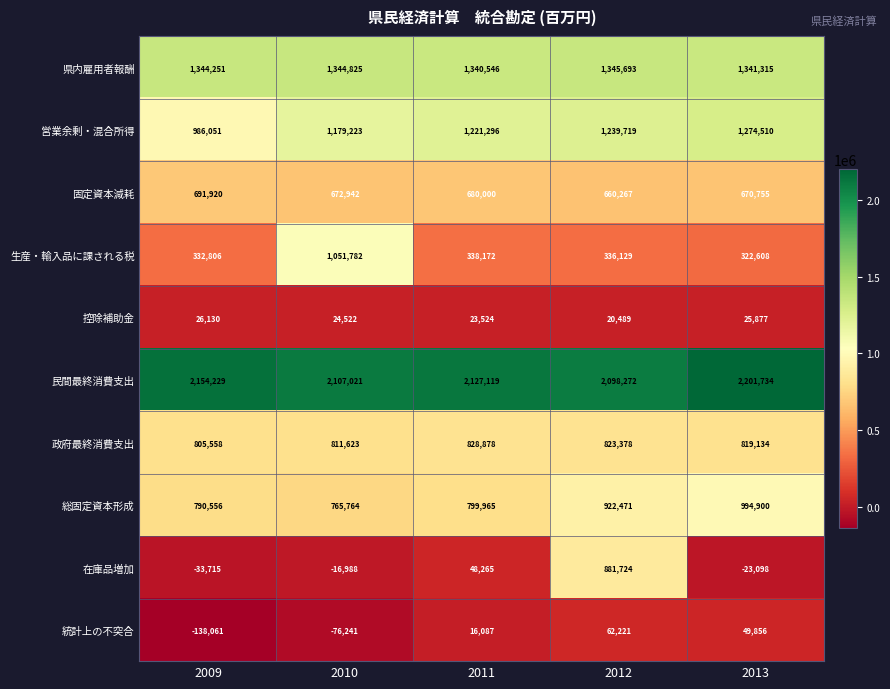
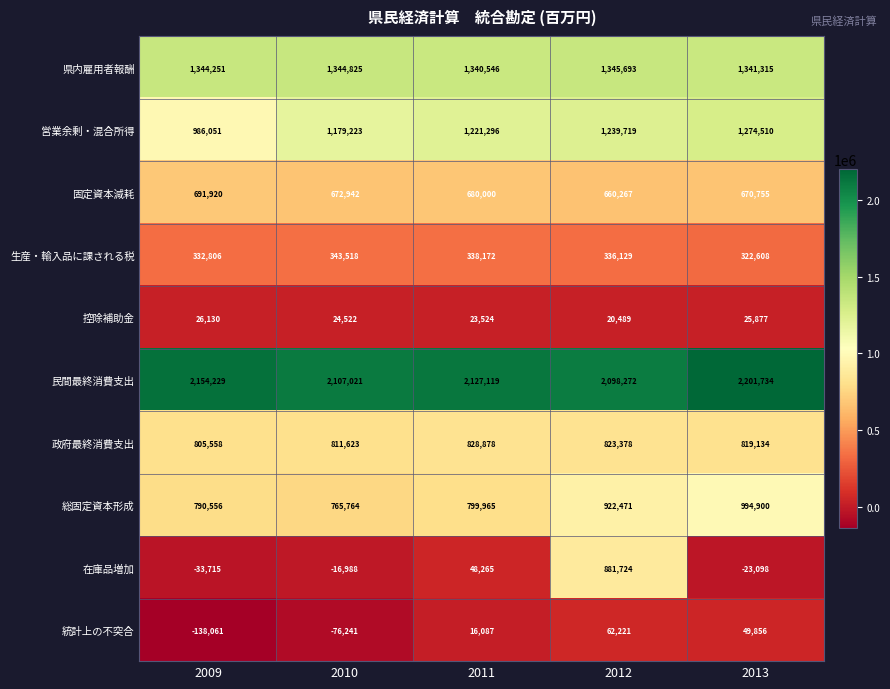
  {
    "県内雇用者報酬": {
      "2009": "1,344,251",
      "2010": "1,344,825",
      "2011": "1,340,546",
      "2012": "1,345,693",
      "2013": "1,341,315"
    },
    "営業余剰・混合所得": {
      "2009": "986,051",
      "2010": "1,179,223",
      "2011": "1,221,296",
      "2012": "1,239,719",
      "2013": "1,274,510"
    },
    "固定資本減耗": {
      "2009": "691,920",
      "2010": "672,942",
      "2011": "680,000",
      "2012": "660,267",
      "2013": "670,755"
    },
    "生産・輸入品に課される税": {
      "2009": "332,806",
-     "2010": "1,051,782",
+     "2010": "343,518",
      "2011": "338,172",
      "2012": "336,129",
      "2013": "322,608"
    },
    "控除補助金": {
      "2009": "26,130",
      "2010": "24,522",
      "2011": "23,524",
      "2012": "20,489",
      "2013": "25,877"
    },
    "民間最終消費支出": {
      "2009": "2,154,229",
      "2010": "2,107,021",
      "2011": "2,127,119",
      "2012": "2,098,272",
      "2013": "2,201,734"
    },
    "政府最終消費支出": {
      "2009": "805,558",
      "2010": "811,623",
      "2011": "828,878",
      "2012": "823,378",
      "2013": "819,134"
    },
    "総固定資本形成": {
      "2009": "790,556",
      "2010": "765,764",
      "2011": "799,965",
      "2012": "922,471",
      "2013": "994,900"
    },
    "在庫品増加": {
      "2009": "-33,715",
      "2010": "-16,988",
      "2011": "48,265",
      "2012": "881,724",
      "2013": "-23,098"
    },
    "統計上の不突合": {
      "2009": "-138,061",
      "2010": "-76,241",
      "2011": "16,087",
      "2012": "62,221",
      "2013": "49,856"
    }
  }
